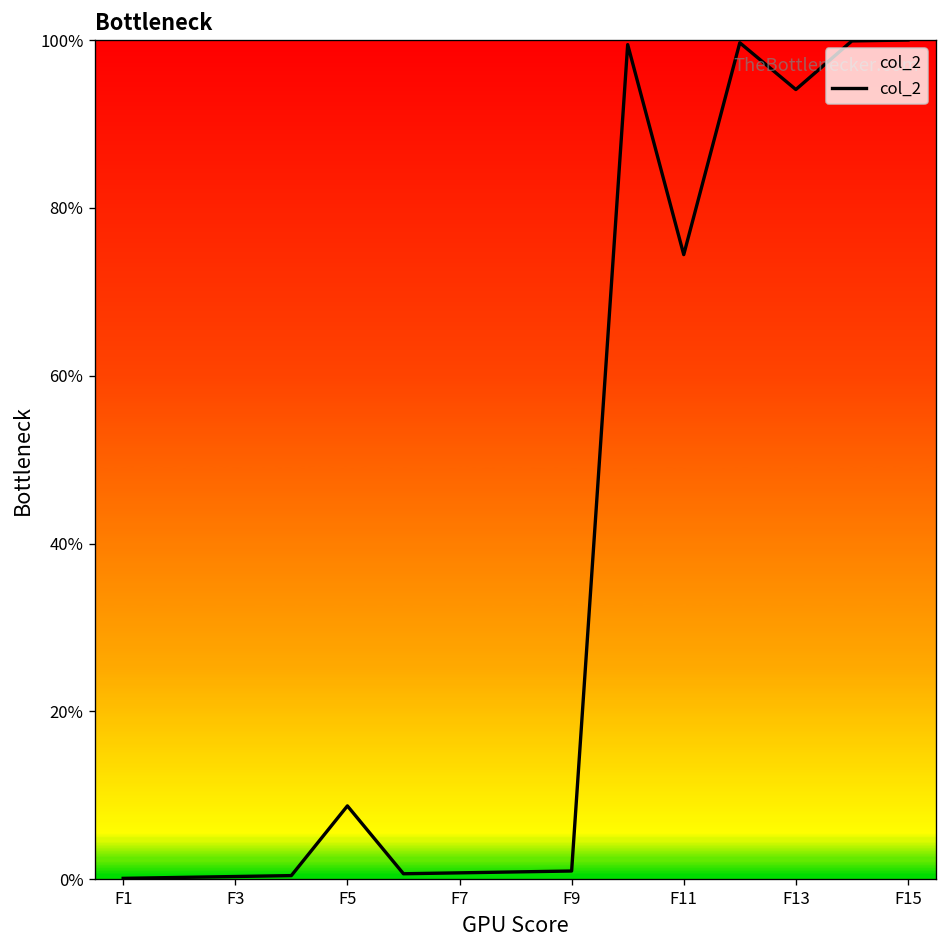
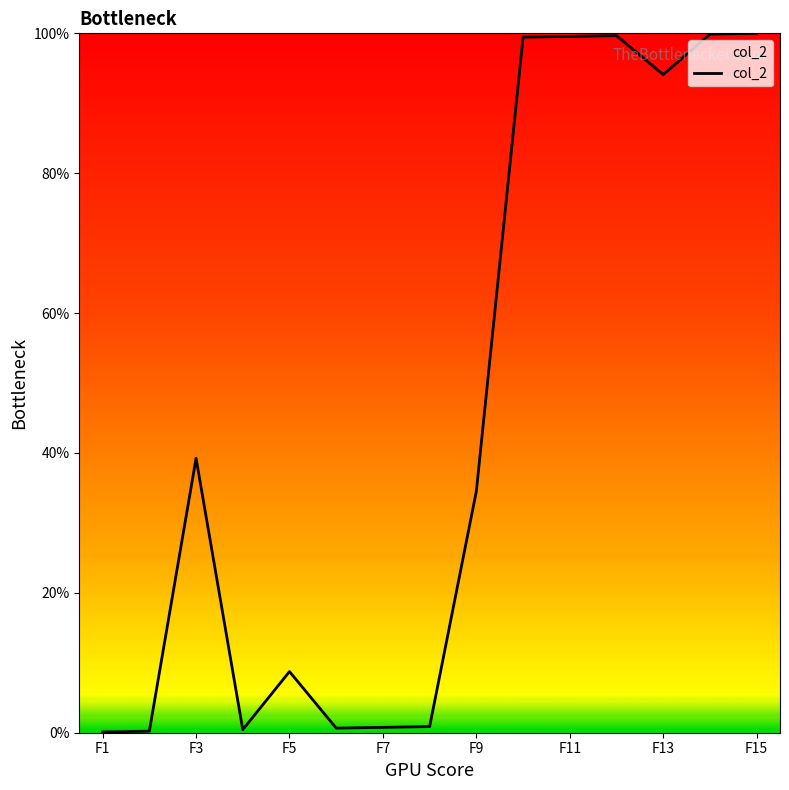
  {
    "F1": "0%",
-   "F3": "0%",
+   "F3": "39%",
    "F5": "9%",
    "F7": "1%",
-   "F9": "1%",
-   "F11": "74%",
+   "F9": "35%",
+   "F11": "100%",
    "F13": "94%",
    "F15": "100%"
  }
